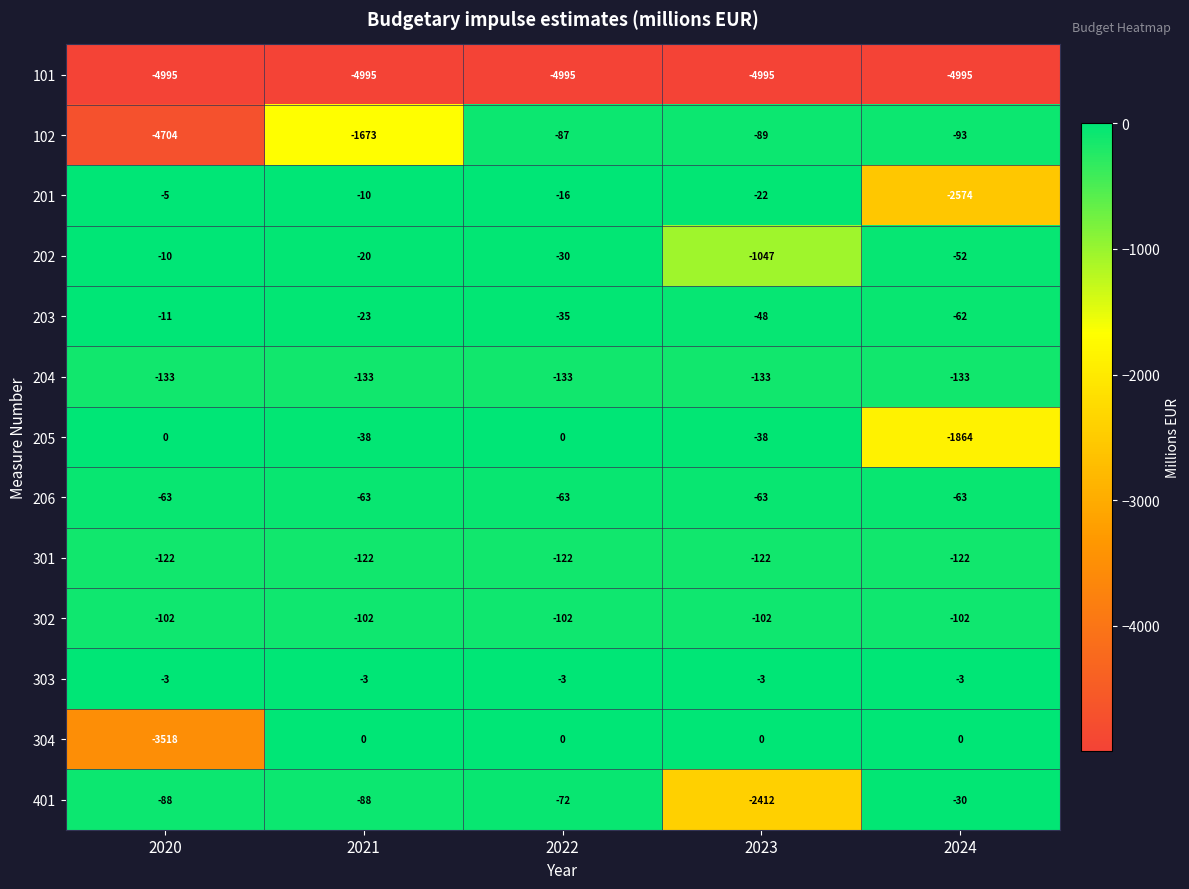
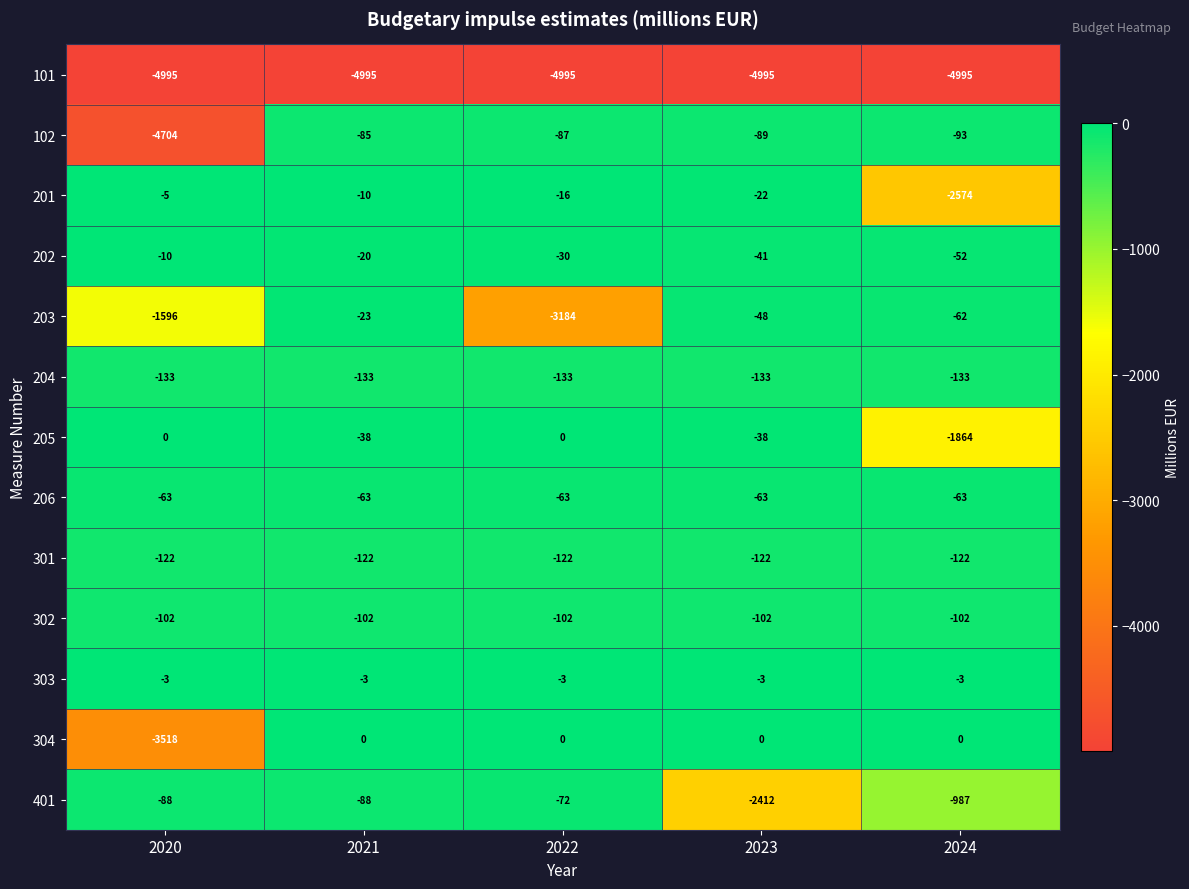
  {
    "101": {
      "2020": -4995,
      "2021": -4995,
      "2022": -4995,
      "2023": -4995,
      "2024": -4995
    },
    "102": {
      "2020": -4704,
-     "2021": -1673,
+     "2021": -85,
      "2022": -87,
      "2023": -89,
      "2024": -93
    },
    "201": {
      "2020": -5,
      "2021": -10,
      "2022": -16,
      "2023": -22,
      "2024": -2574
    },
    "202": {
      "2020": -10,
      "2021": -20,
      "2022": -30,
-     "2023": -1047,
+     "2023": -41,
      "2024": -52
    },
    "203": {
-     "2020": -11,
+     "2020": -1596,
      "2021": -23,
-     "2022": -35,
+     "2022": -3184,
      "2023": -48,
      "2024": -62
    },
    "204": {
      "2020": -133,
      "2021": -133,
      "2022": -133,
      "2023": -133,
      "2024": -133
    },
    "205": {
      "2020": 0,
      "2021": -38,
      "2022": 0,
      "2023": -38,
      "2024": -1864
    },
    "206": {
      "2020": -63,
      "2021": -63,
      "2022": -63,
      "2023": -63,
      "2024": -63
    },
    "301": {
      "2020": -122,
      "2021": -122,
      "2022": -122,
      "2023": -122,
      "2024": -122
    },
    "302": {
      "2020": -102,
      "2021": -102,
      "2022": -102,
      "2023": -102,
      "2024": -102
    },
    "303": {
      "2020": -3,
      "2021": -3,
      "2022": -3,
      "2023": -3,
      "2024": -3
    },
    "304": {
      "2020": -3518,
      "2021": 0,
      "2022": 0,
      "2023": 0,
      "2024": 0
    },
    "401": {
      "2020": -88,
      "2021": -88,
      "2022": -72,
      "2023": -2412,
-     "2024": -30
+     "2024": -987
    }
  }
